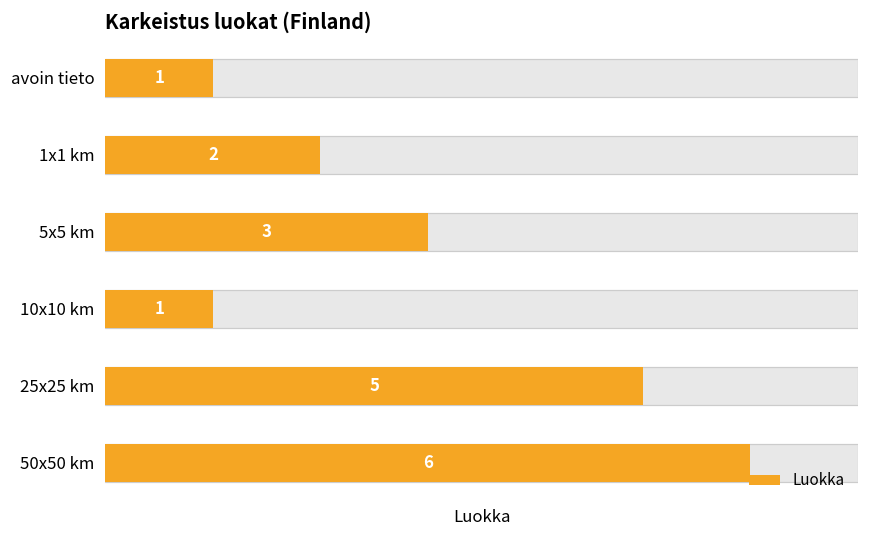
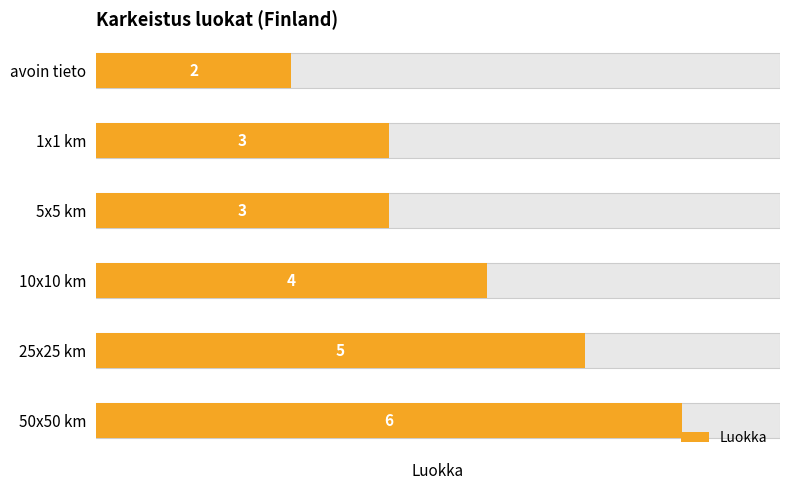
  {
    "Luokka": {
-     "avoin tieto": 1,
-     "1x1 km": 2,
-     "10x10 km": 1
+     "avoin tieto": 2,
+     "1x1 km": 3,
+     "10x10 km": 4
    }
  }
